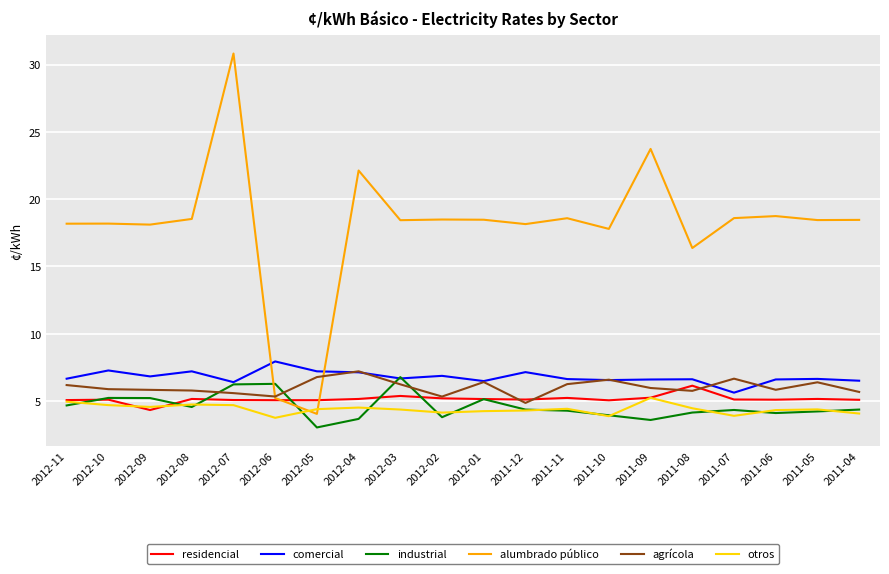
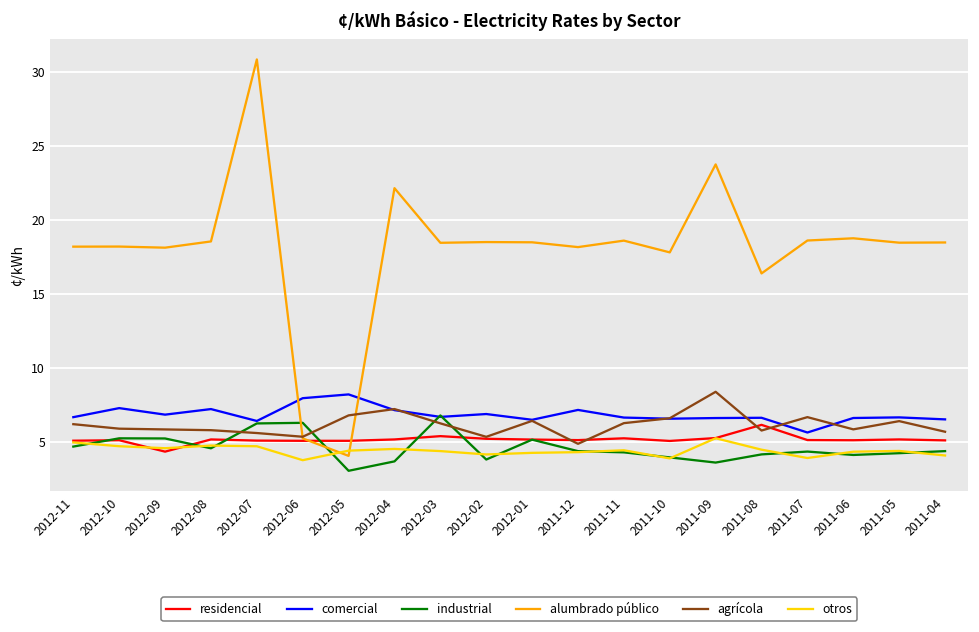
  {
    "residencial": {
      "2012-09": 4.3,
      "2012-08": 5.2,
      "2012-07": 5.1,
      "2012-05": 5.1,
      "2012-04": 5.2,
      "2012-03": 5.4,
      "2011-12": 5.1,
      "2011-11": 5.2,
      "2011-10": 5.1,
      "2011-08": 6.1,
      "2011-07": 5.1,
      "2011-06": 5.1,
      "2011-05": 5.2,
      "2011-04": 5.1
    },
    "comercial": {
      "2012-11": 6.7,
      "2012-10": 7.3,
      "2012-09": 6.8,
      "2012-08": 7.2,
      "2012-06": 7.9,
-     "2012-05": 7.2,
+     "2012-05": 8.2,
      "2012-02": 6.9,
      "2011-12": 7.1,
      "2011-11": 6.6,
      "2011-09": 6.6,
      "2011-08": 6.6,
      "2011-07": 5.6,
      "2011-06": 6.6,
      "2011-05": 6.6,
      "2011-04": 6.5
    },
    "industrial": {
      "2012-11": 4.7,
      "2012-09": 5.2,
      "2012-06": 6.3,
      "2012-05": 3.0,
      "2012-04": 3.7,
      "2012-02": 3.8,
      "2011-09": 3.6,
      "2011-08": 4.1,
      "2011-07": 4.3,
      "2011-06": 4.1,
      "2011-04": 4.4
    },
    "agrícola": {
      "2012-11": 6.2,
      "2012-10": 5.9,
      "2012-09": 5.8,
      "2012-08": 5.8,
      "2012-07": 5.6,
      "2012-05": 6.8,
      "2012-03": 6.2,
      "2011-12": 4.9,
      "2011-11": 6.3,
-     "2011-09": 6.0,
+     "2011-09": 8.4,
      "2011-08": 5.8,
      "2011-07": 6.7,
      "2011-06": 5.8,
      "2011-05": 6.4,
      "2011-04": 5.7
    }
  }
